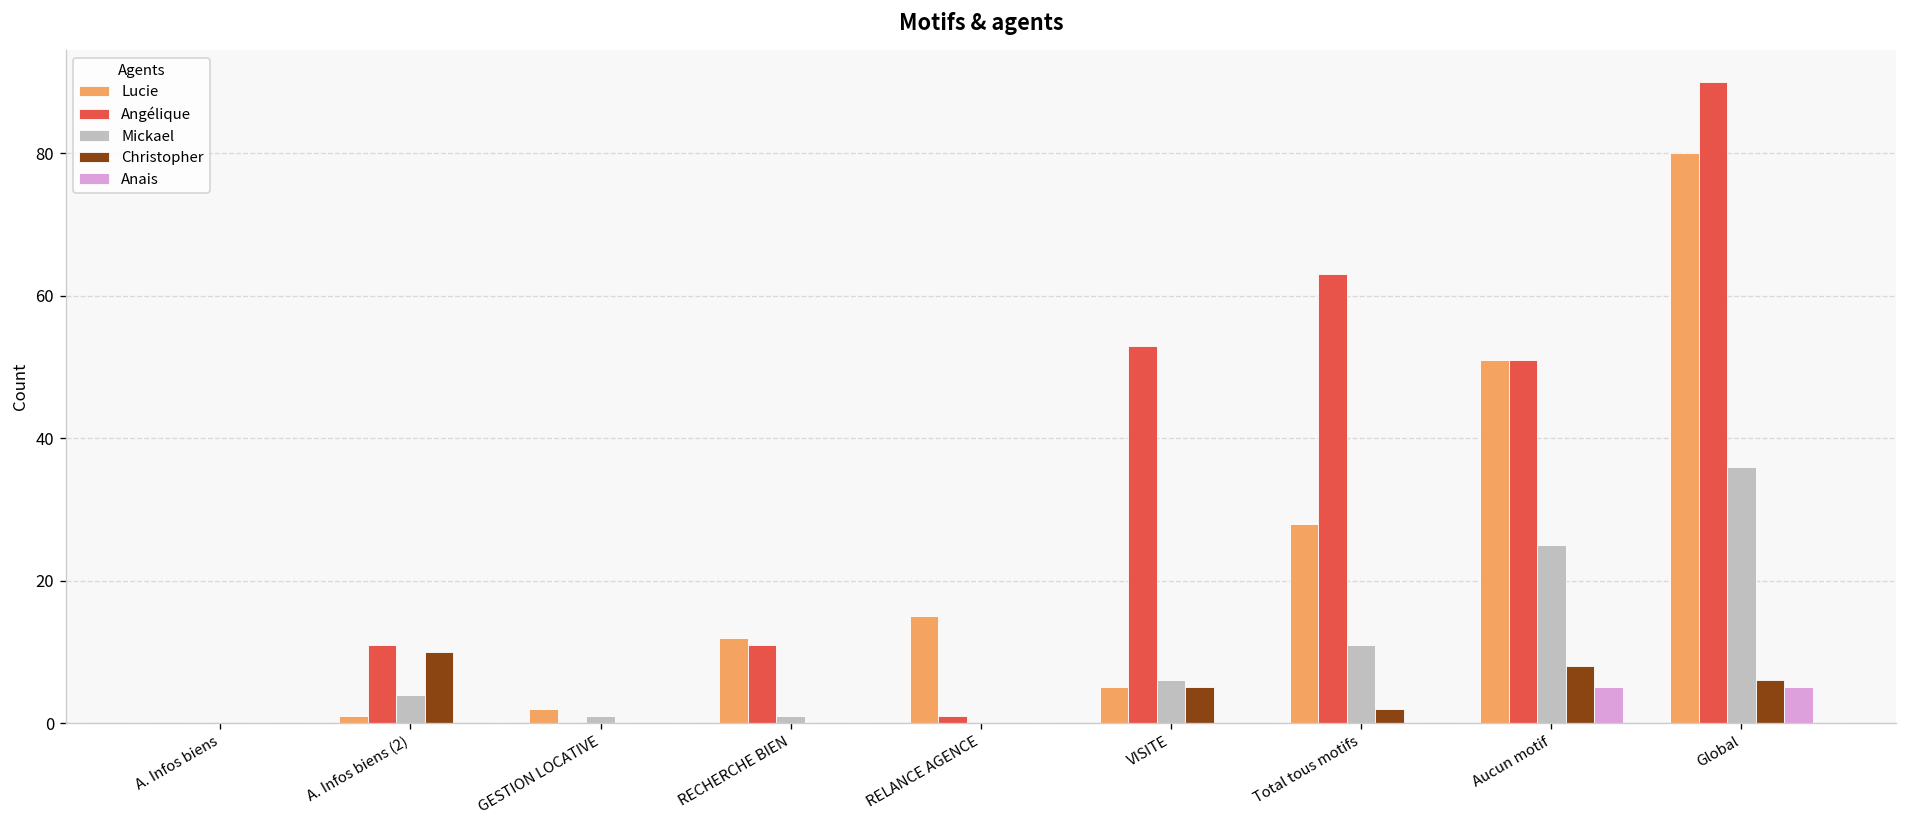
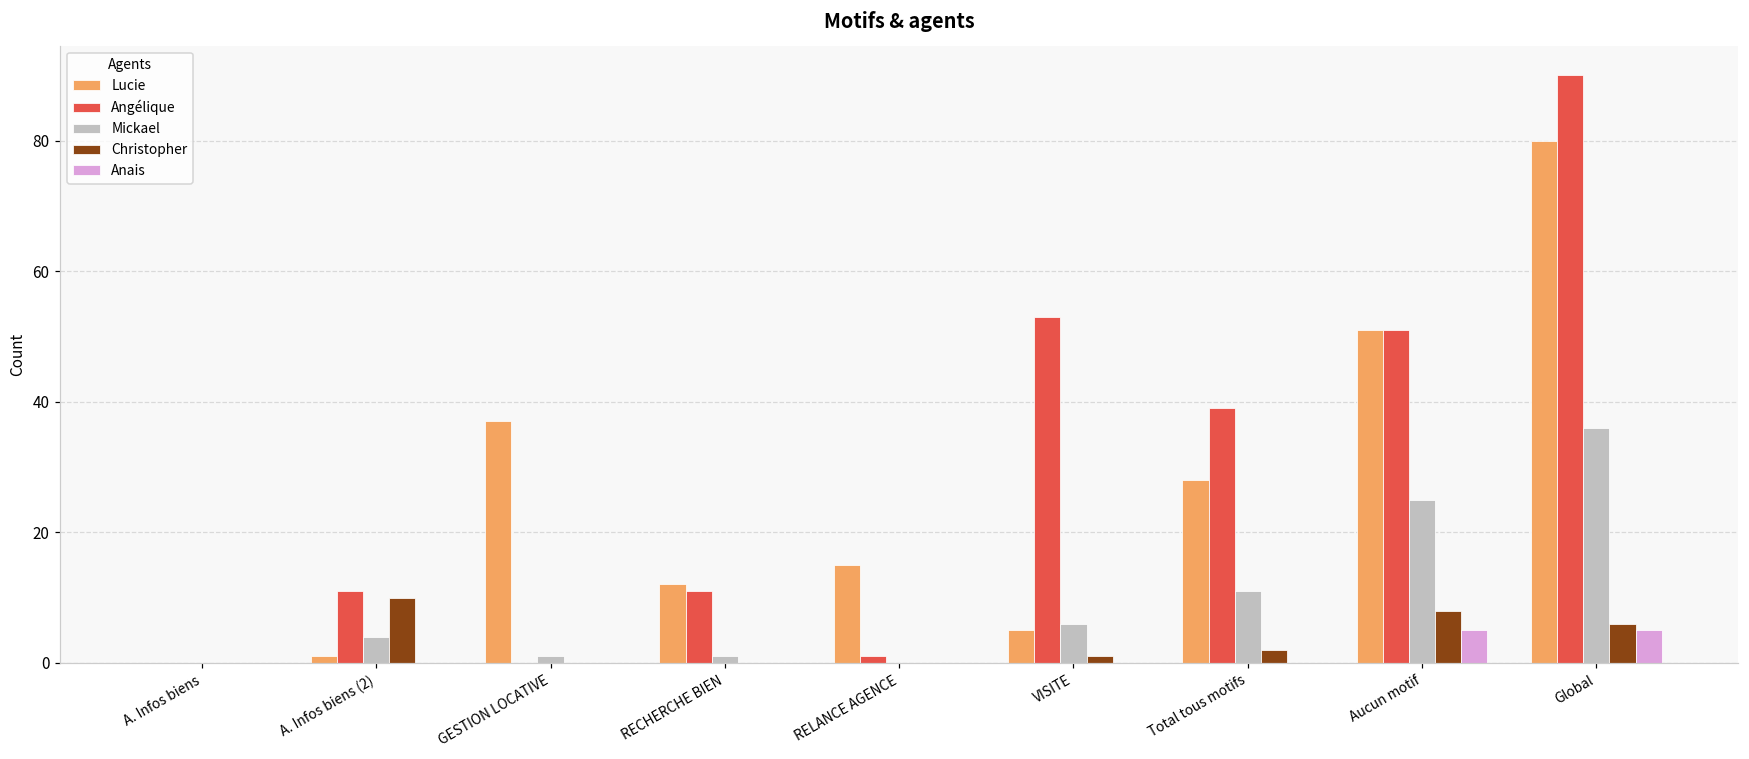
  {
    "Lucie": {
      "A. Infos biens": 0,
      "A. Infos biens (2)": 1,
-     "GESTION LOCATIVE": 2,
+     "GESTION LOCATIVE": 37,
      "RECHERCHE BIEN": 12,
      "RELANCE AGENCE": 15,
      "VISITE": 5,
      "Total tous motifs": 28,
      "Aucun motif": 51,
      "Global": 80
    },
    "Angélique": {
      "A. Infos biens": 0,
      "A. Infos biens (2)": 11,
      "GESTION LOCATIVE": 0,
      "RECHERCHE BIEN": 11,
      "RELANCE AGENCE": 1,
      "VISITE": 53,
-     "Total tous motifs": 63,
+     "Total tous motifs": 39,
      "Aucun motif": 51,
      "Global": 90
    },
    "Christopher": {
      "A. Infos biens": 0,
      "A. Infos biens (2)": 10,
      "GESTION LOCATIVE": 0,
      "RECHERCHE BIEN": 0,
      "RELANCE AGENCE": 0,
-     "VISITE": 5,
+     "VISITE": 1,
      "Total tous motifs": 2,
      "Aucun motif": 8,
      "Global": 6
    }
  }
